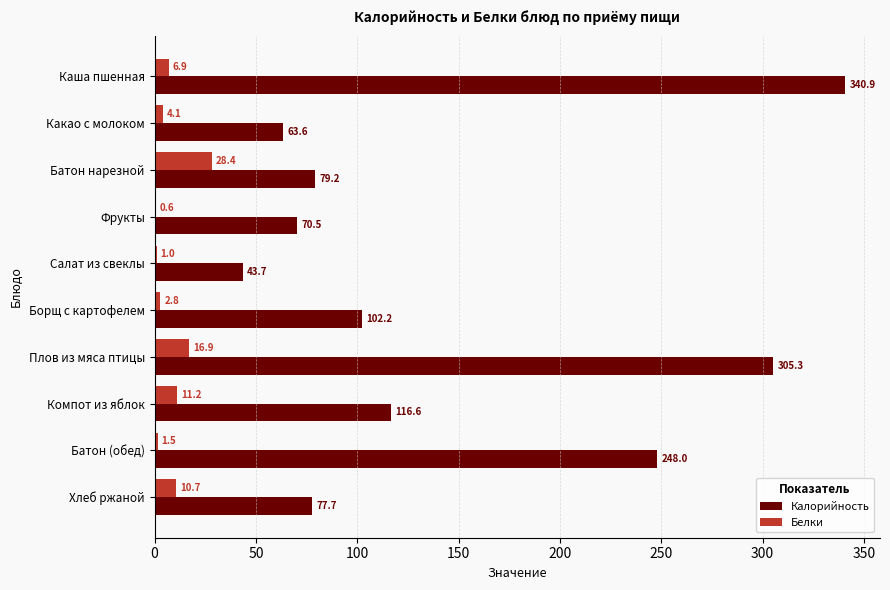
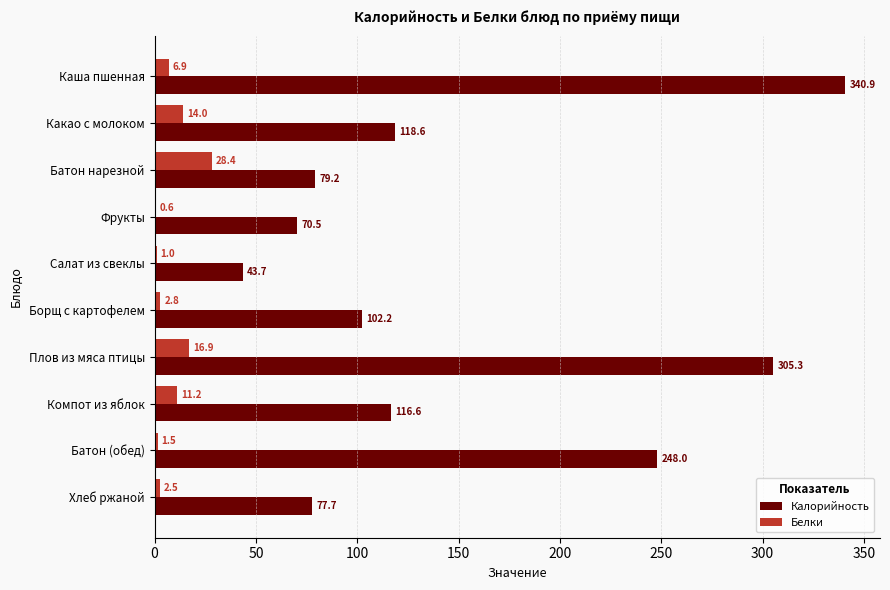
  {
    "Калорийность": {
      "Каша пшенная": 340.9,
-     "Какао с молоком": 63.6,
+     "Какао с молоком": 118.6,
      "Батон нарезной": 79.2,
      "Фрукты": 70.5,
      "Салат из свеклы": 43.7,
      "Борщ с картофелем": 102.2,
      "Плов из мяса птицы": 305.3,
      "Компот из яблок": 116.6,
      "Батон (обед)": 248.0,
      "Хлеб ржаной": 77.7
    },
    "Белки": {
      "Каша пшенная": 6.9,
-     "Какао с молоком": 4.1,
+     "Какао с молоком": 14.0,
      "Батон нарезной": 28.4,
      "Фрукты": 0.6,
      "Салат из свеклы": 1.0,
      "Борщ с картофелем": 2.8,
      "Плов из мяса птицы": 16.9,
      "Компот из яблок": 11.2,
      "Батон (обед)": 1.5,
-     "Хлеб ржаной": 10.7
+     "Хлеб ржаной": 2.5
    }
  }
